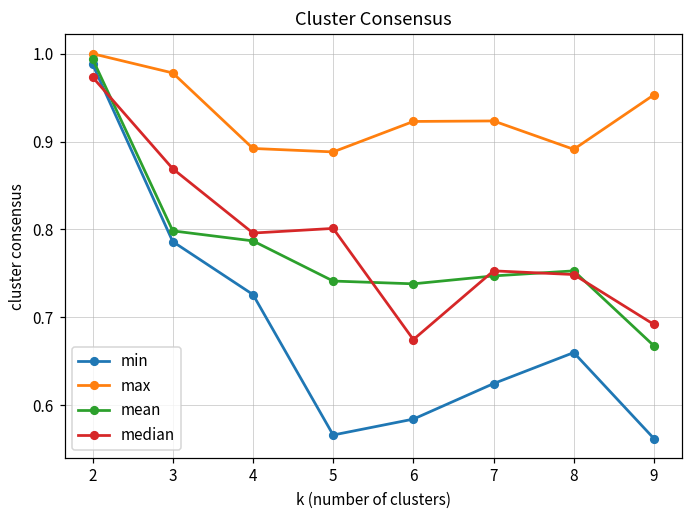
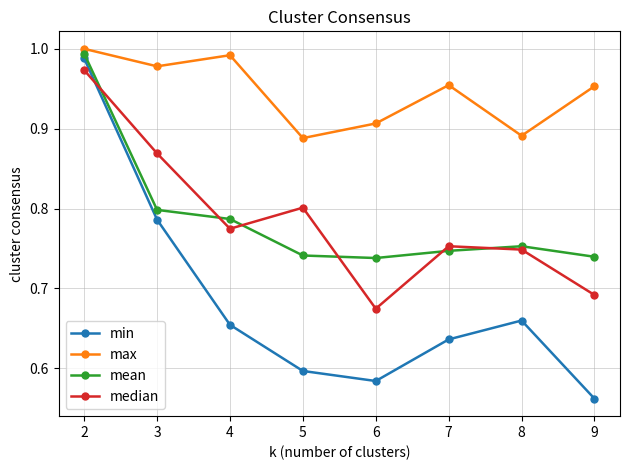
  {
    "min": {
      "2": 0.99,
      "3": 0.79,
-     "4": 0.73,
-     "5": 0.57,
+     "4": 0.65,
+     "5": 0.60,
      "6": 0.58,
-     "7": 0.62,
+     "7": 0.64,
      "8": 0.66,
      "9": 0.56
    },
    "max": {
      "2": 1.00,
      "3": 0.98,
-     "4": 0.89,
+     "4": 0.99,
      "5": 0.89,
-     "6": 0.92,
-     "7": 0.92,
+     "6": 0.91,
+     "7": 0.95,
      "8": 0.89,
      "9": 0.95
    },
    "mean": {
      "2": 0.99,
      "3": 0.80,
      "4": 0.79,
      "5": 0.74,
      "6": 0.74,
      "7": 0.75,
      "8": 0.75,
-     "9": 0.67
+     "9": 0.74
    },
    "median": {
      "2": 0.97,
      "3": 0.87,
-     "4": 0.80,
+     "4": 0.77,
      "5": 0.80,
      "6": 0.67,
      "7": 0.75,
      "8": 0.75,
      "9": 0.69
    }
  }
